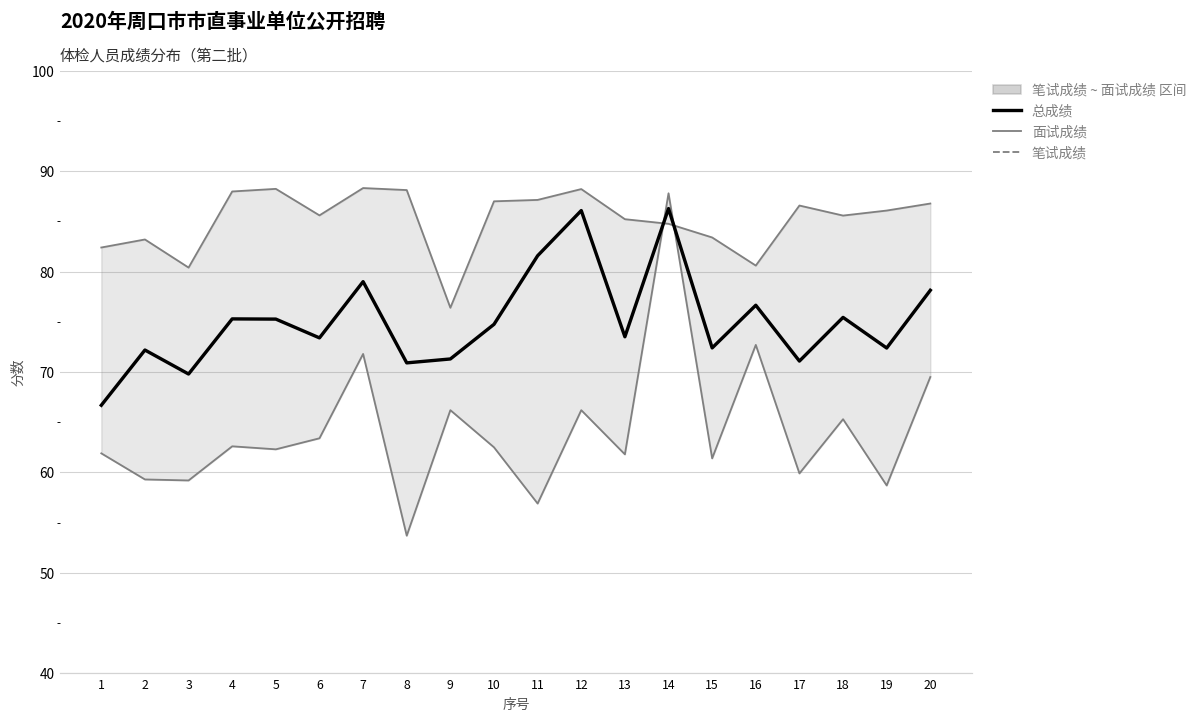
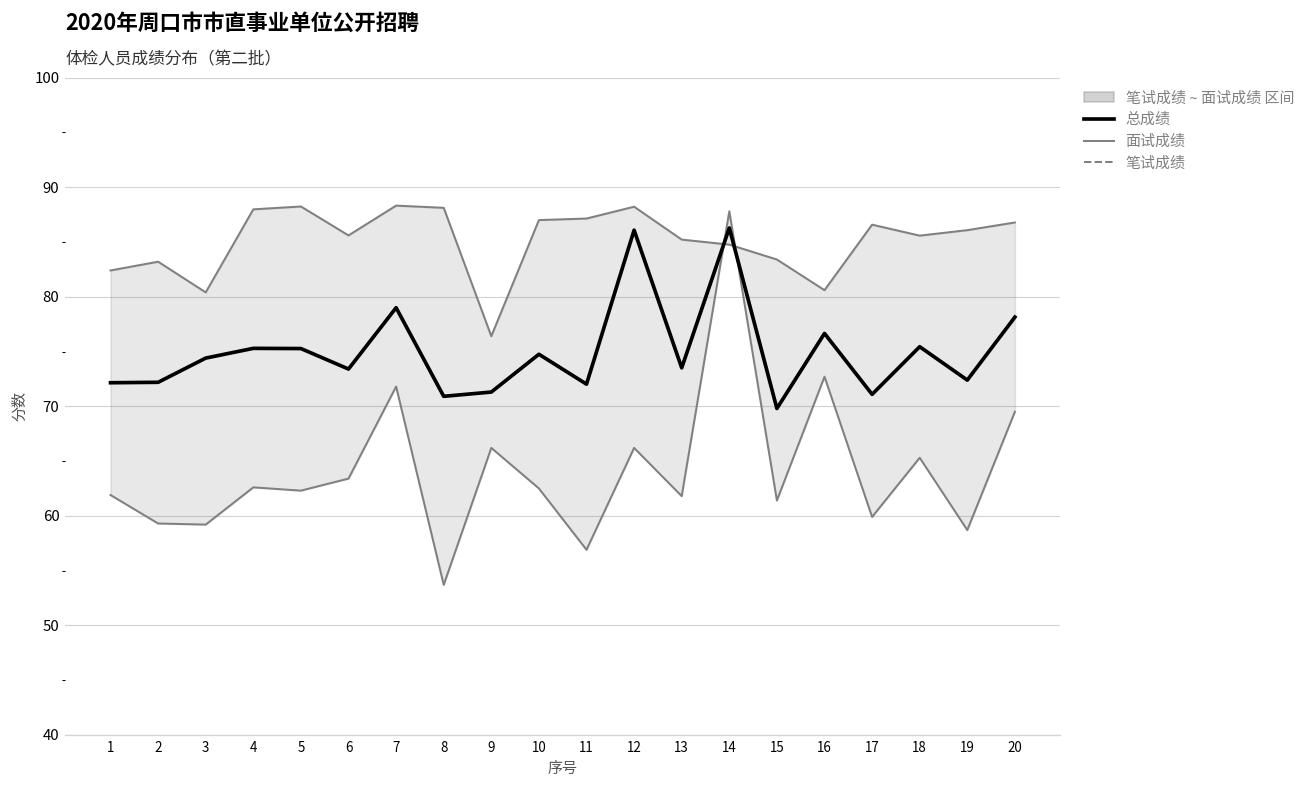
  {
    "总成绩": {
-     "1": 67,
+     "1": 72,
      "2": 72,
-     "3": 70,
+     "3": 74,
      "4": 75,
      "5": 75,
      "6": 73,
      "7": 79,
      "8": 71,
      "9": 71,
      "10": 75,
-     "11": 82,
+     "11": 72,
      "12": 86,
      "13": 74,
      "14": 86,
-     "15": 72,
+     "15": 70,
      "16": 77,
      "17": 71,
      "18": 75,
      "19": 72,
      "20": 78
    }
  }
